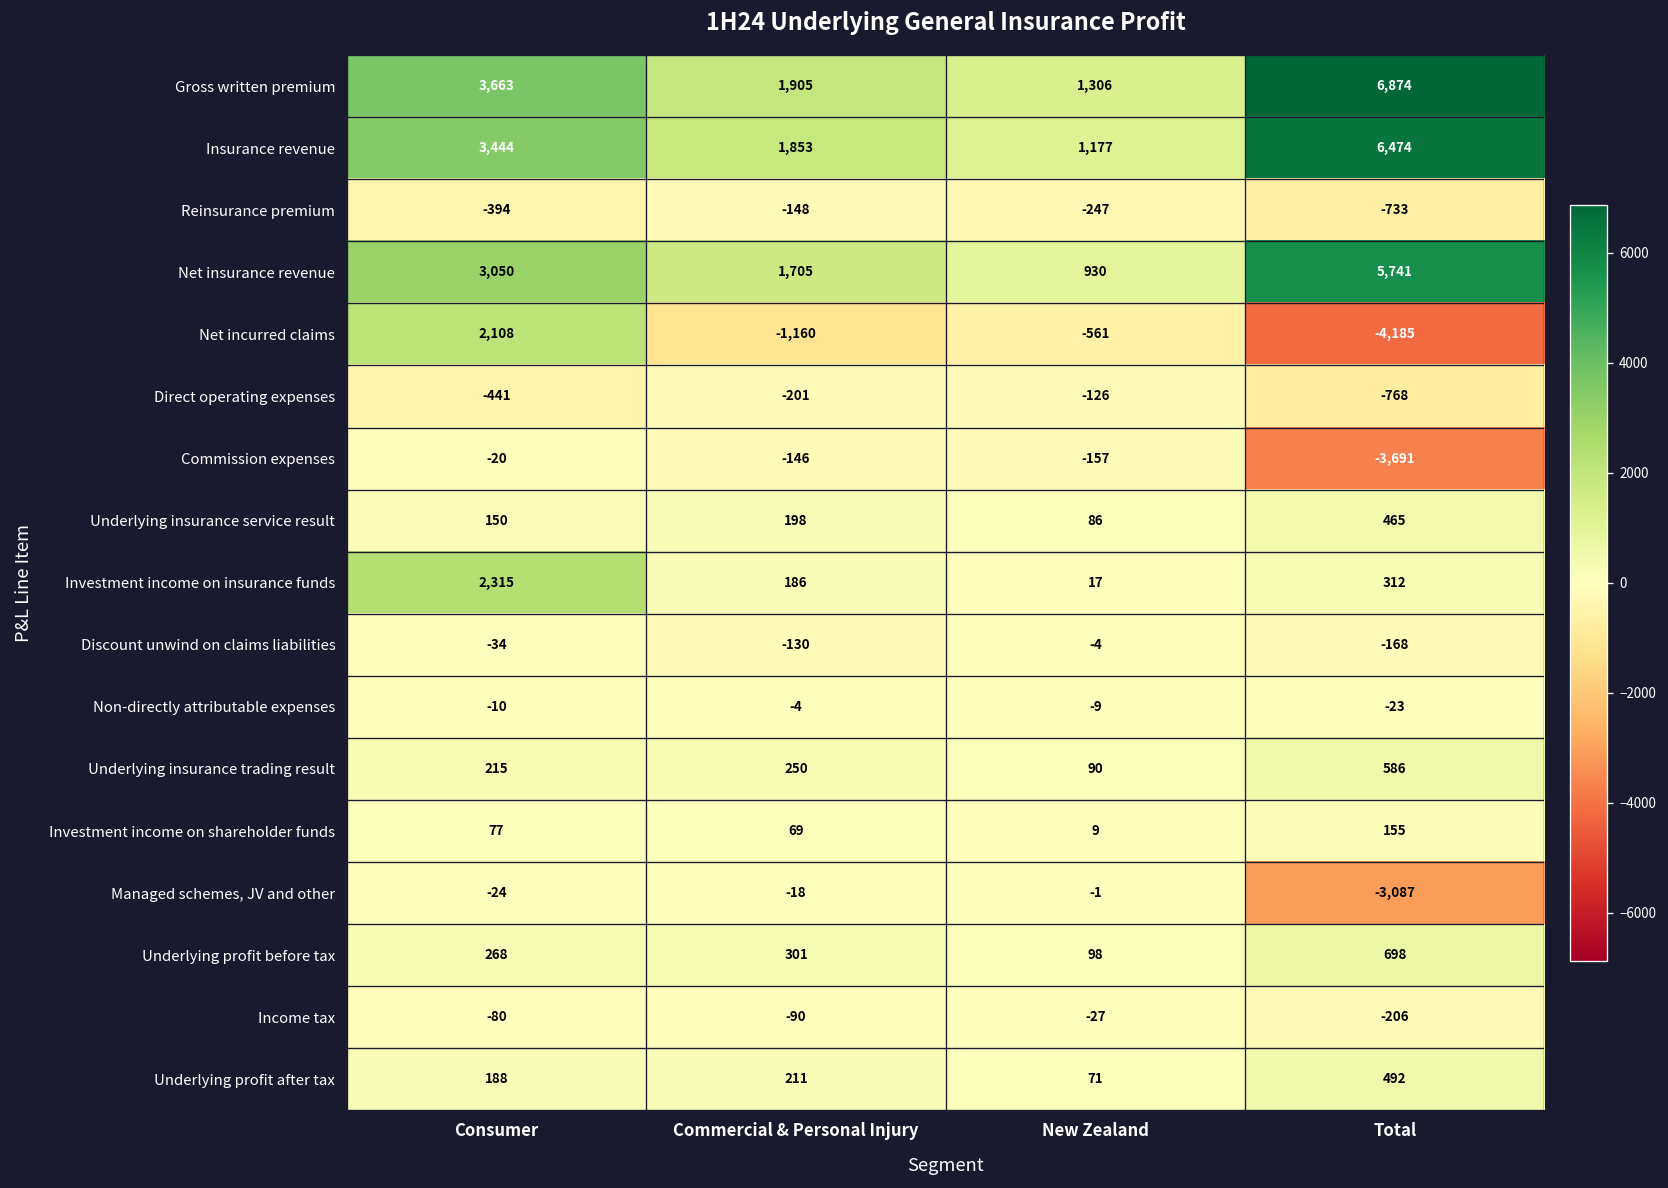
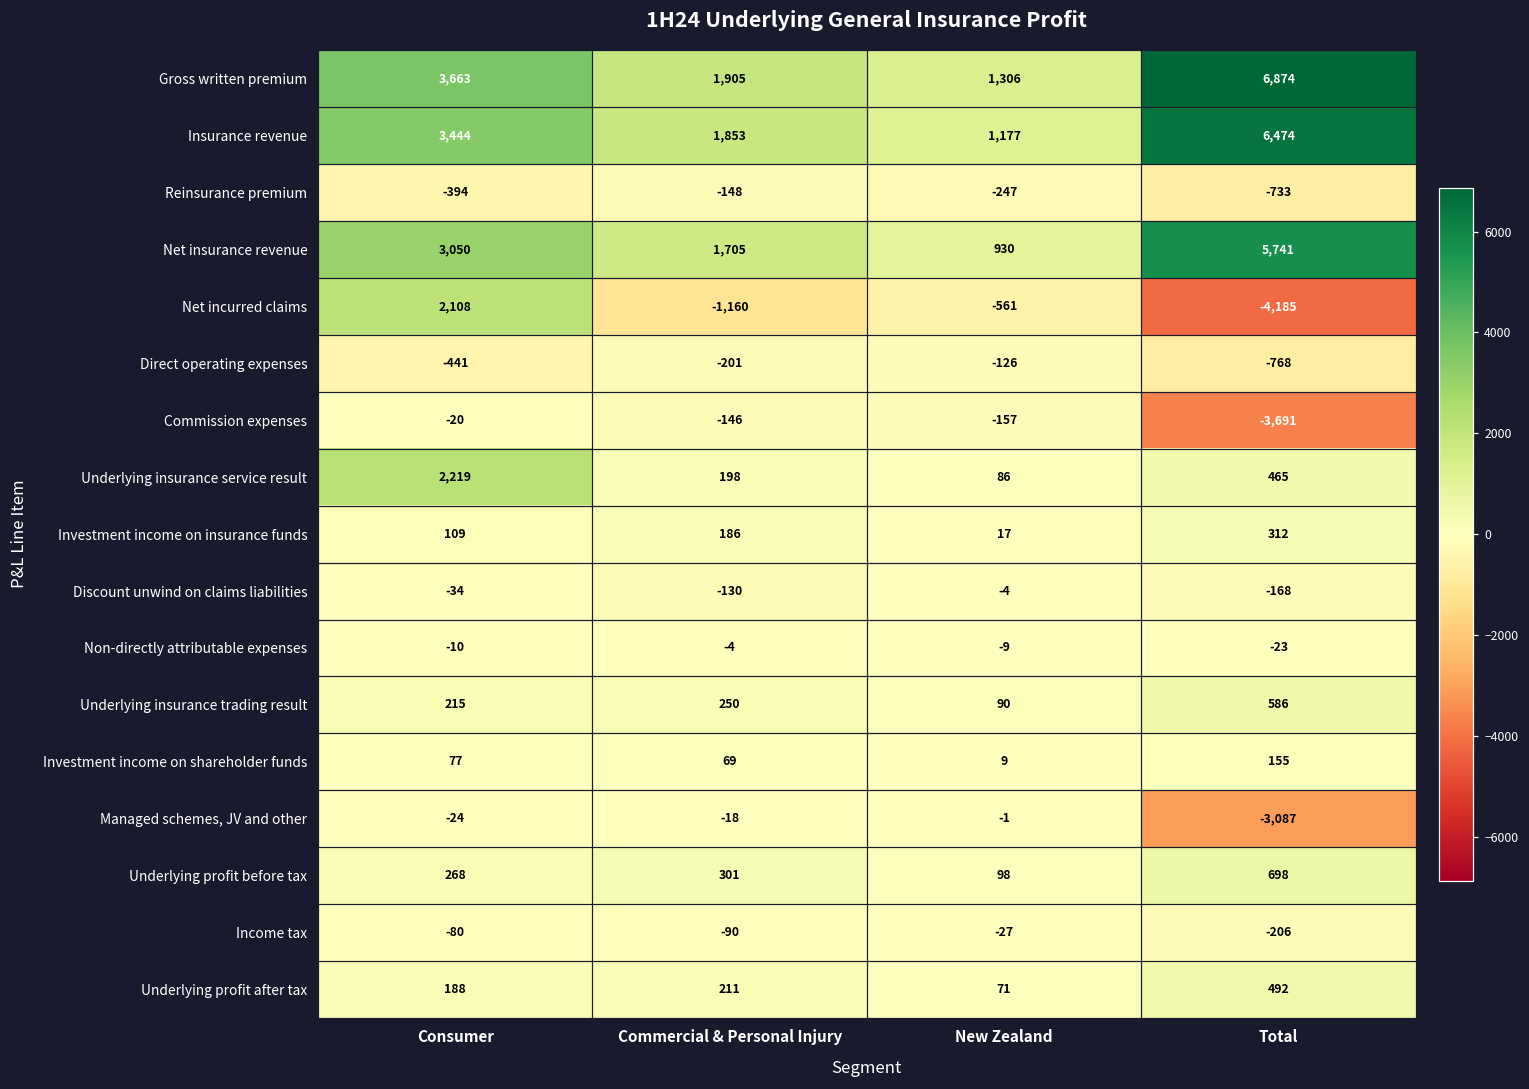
  {
    "Gross written premium": {
      "Consumer": "3,663",
      "Commercial & Personal Injury": "1,905",
      "New Zealand": "1,306",
      "Total": "6,874"
    },
    "Insurance revenue": {
      "Consumer": "3,444",
      "Commercial & Personal Injury": "1,853",
      "New Zealand": "1,177",
      "Total": "6,474"
    },
    "Reinsurance premium": {
      "Consumer": "-394",
      "Commercial & Personal Injury": "-148",
      "New Zealand": "-247",
      "Total": "-733"
    },
    "Net insurance revenue": {
      "Consumer": "3,050",
      "Commercial & Personal Injury": "1,705",
      "New Zealand": "930",
      "Total": "5,741"
    },
    "Net incurred claims": {
      "Consumer": "2,108",
      "Commercial & Personal Injury": "-1,160",
      "New Zealand": "-561",
      "Total": "-4,185"
    },
    "Direct operating expenses": {
      "Consumer": "-441",
      "Commercial & Personal Injury": "-201",
      "New Zealand": "-126",
      "Total": "-768"
    },
    "Commission expenses": {
      "Consumer": "-20",
      "Commercial & Personal Injury": "-146",
      "New Zealand": "-157",
      "Total": "-3,691"
    },
    "Underlying insurance service result": {
-     "Consumer": "150",
+     "Consumer": "2,219",
      "Commercial & Personal Injury": "198",
      "New Zealand": "86",
      "Total": "465"
    },
    "Investment income on insurance funds": {
-     "Consumer": "2,315",
+     "Consumer": "109",
      "Commercial & Personal Injury": "186",
      "New Zealand": "17",
      "Total": "312"
    },
    "Discount unwind on claims liabilities": {
      "Consumer": "-34",
      "Commercial & Personal Injury": "-130",
      "New Zealand": "-4",
      "Total": "-168"
    },
    "Non-directly attributable expenses": {
      "Consumer": "-10",
      "Commercial & Personal Injury": "-4",
      "New Zealand": "-9",
      "Total": "-23"
    },
    "Underlying insurance trading result": {
      "Consumer": "215",
      "Commercial & Personal Injury": "250",
      "New Zealand": "90",
      "Total": "586"
    },
    "Investment income on shareholder funds": {
      "Consumer": "77",
      "Commercial & Personal Injury": "69",
      "New Zealand": "9",
      "Total": "155"
    },
    "Managed schemes, JV and other": {
      "Consumer": "-24",
      "Commercial & Personal Injury": "-18",
      "New Zealand": "-1",
      "Total": "-3,087"
    },
    "Underlying profit before tax": {
      "Consumer": "268",
      "Commercial & Personal Injury": "301",
      "New Zealand": "98",
      "Total": "698"
    },
    "Income tax": {
      "Consumer": "-80",
      "Commercial & Personal Injury": "-90",
      "New Zealand": "-27",
      "Total": "-206"
    },
    "Underlying profit after tax": {
      "Consumer": "188",
      "Commercial & Personal Injury": "211",
      "New Zealand": "71",
      "Total": "492"
    }
  }
